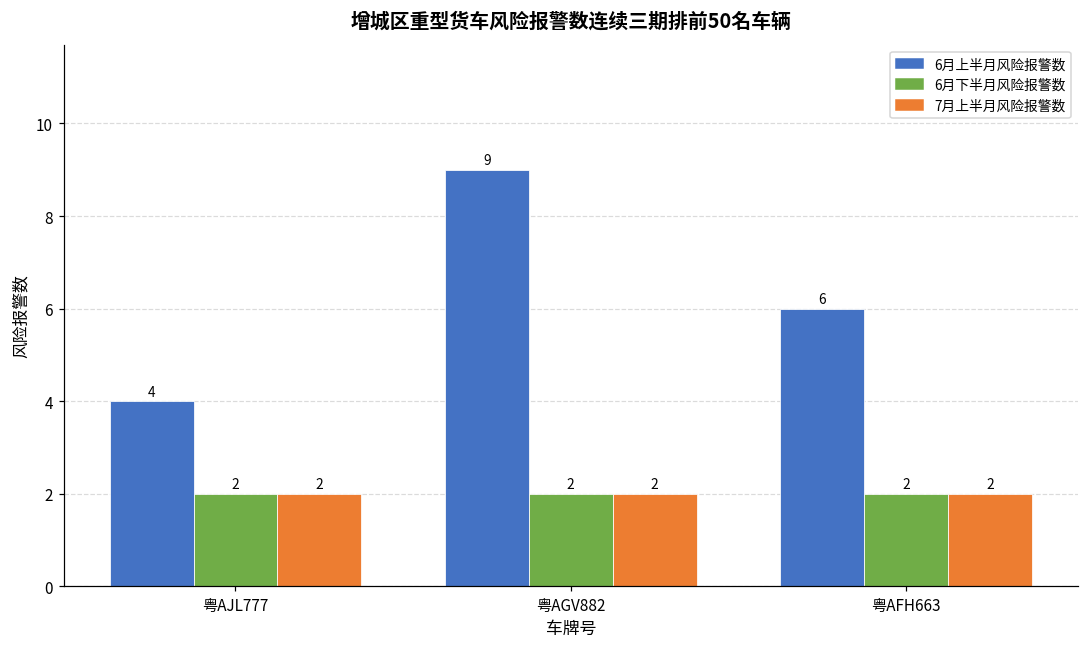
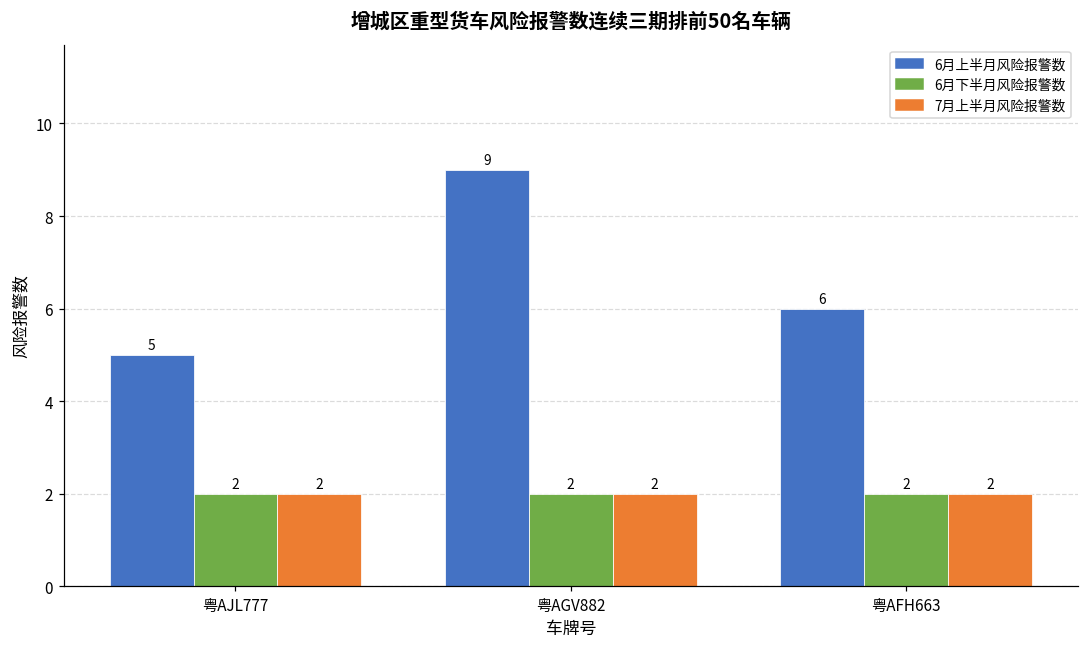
  {
    "6月上半月风险报警数": {
-     "粤AJL777": 4,
+     "粤AJL777": 5,
      "粤AGV882": 9,
      "粤AFH663": 6
    },
    "6月下半月风险报警数": {
      "粤AJL777": 2,
      "粤AGV882": 2,
      "粤AFH663": 2
    },
    "7月上半月风险报警数": {
      "粤AJL777": 2,
      "粤AGV882": 2,
      "粤AFH663": 2
    }
  }
